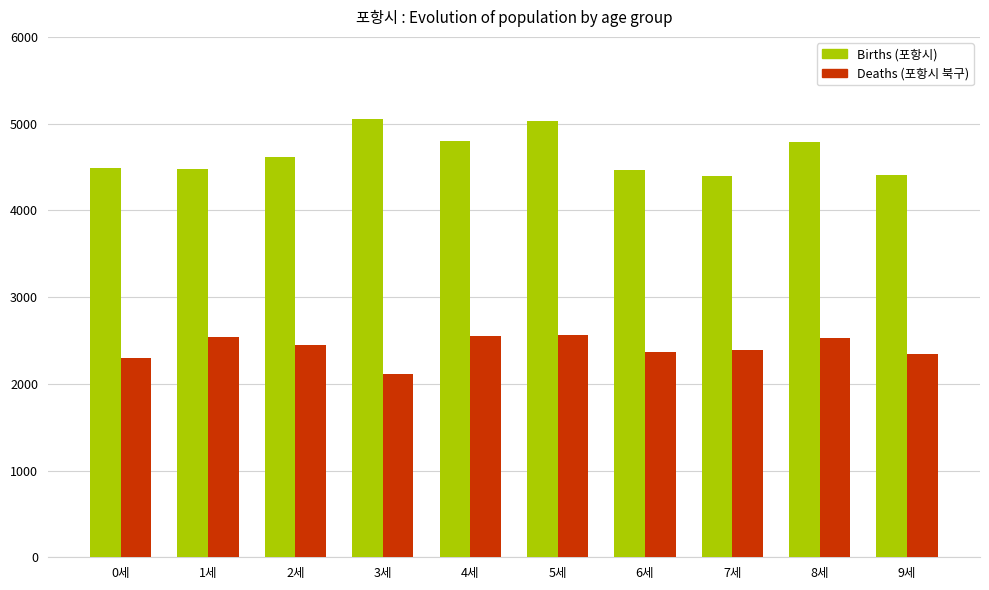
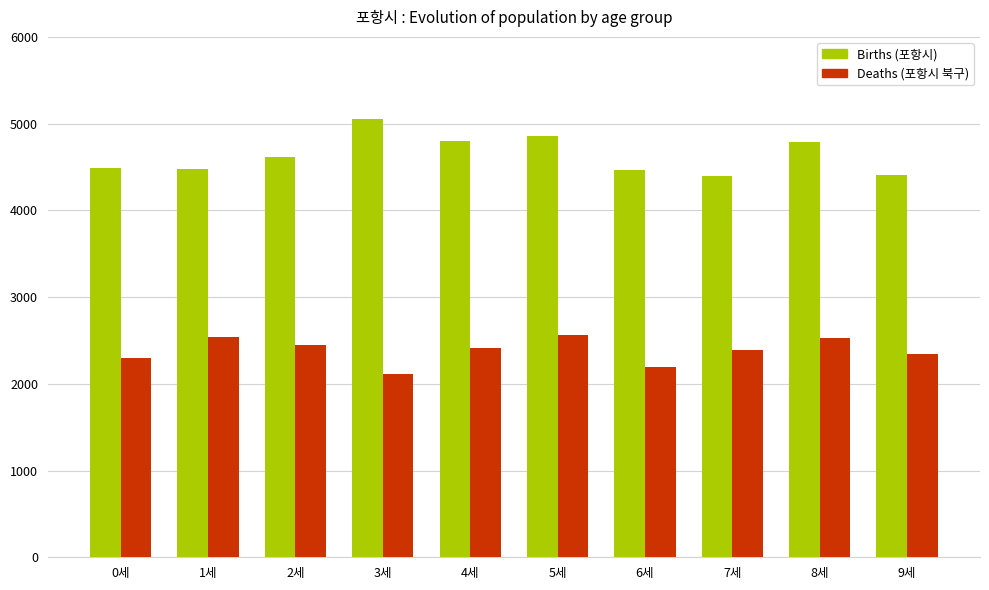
  {
    "Births (포항시)": {
      "0세": 4500,
      "1세": 4500,
      "2세": 4600,
      "3세": 5100,
      "4세": 4800,
-     "5세": 5000,
+     "5세": 4900,
      "6세": 4500,
      "7세": 4400,
      "8세": 4800,
      "9세": 4400
    },
    "Deaths (포항시 북구)": {
      "0세": 2300,
      "1세": 2500,
      "2세": 2400,
      "3세": 2100,
-     "4세": 2500,
+     "4세": 2400,
      "5세": 2600,
-     "6세": 2400,
+     "6세": 2200,
      "7세": 2400,
      "8세": 2500,
      "9세": 2300
    }
  }
